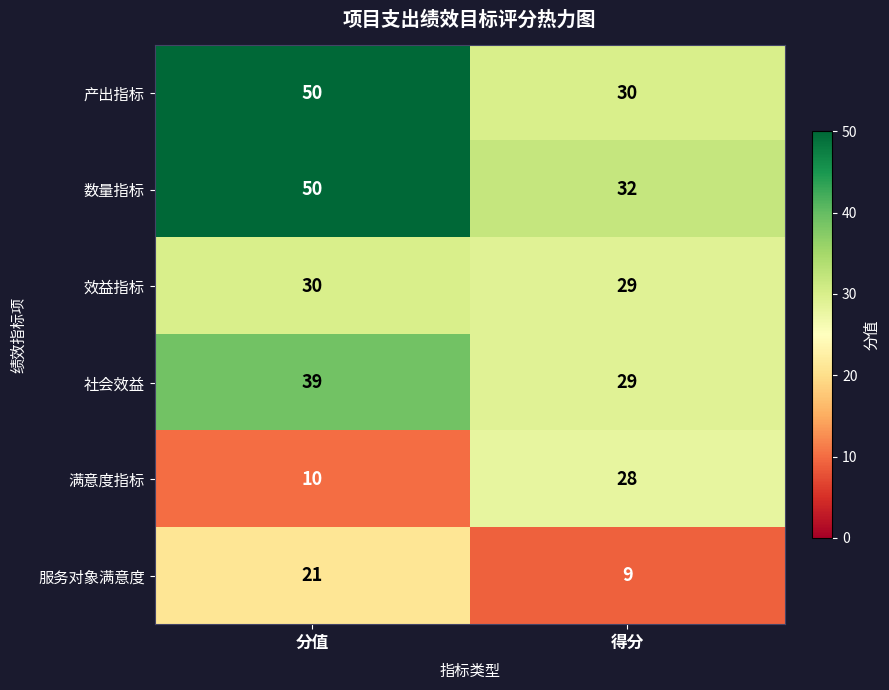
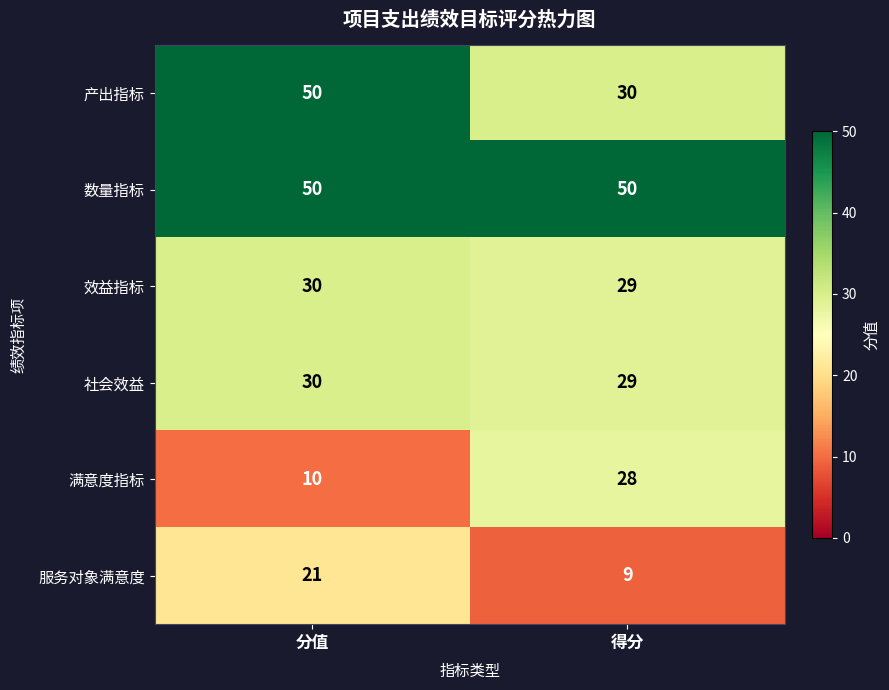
  {
    "产出指标": {
      "分值": 50,
      "得分": 30
    },
    "数量指标": {
      "分值": 50,
-     "得分": 32
+     "得分": 50
    },
    "效益指标": {
      "分值": 30,
      "得分": 29
    },
    "社会效益": {
-     "分值": 39,
+     "分值": 30,
      "得分": 29
    },
    "满意度指标": {
      "分值": 10,
      "得分": 28
    },
    "服务对象满意度": {
      "分值": 21,
      "得分": 9
    }
  }
